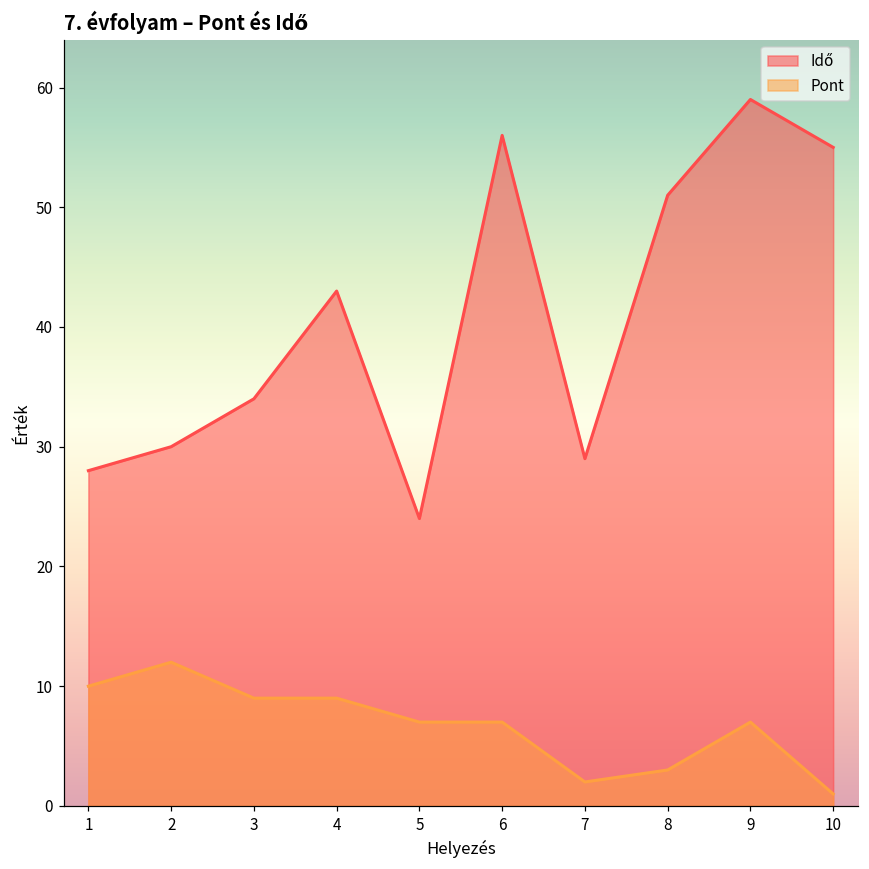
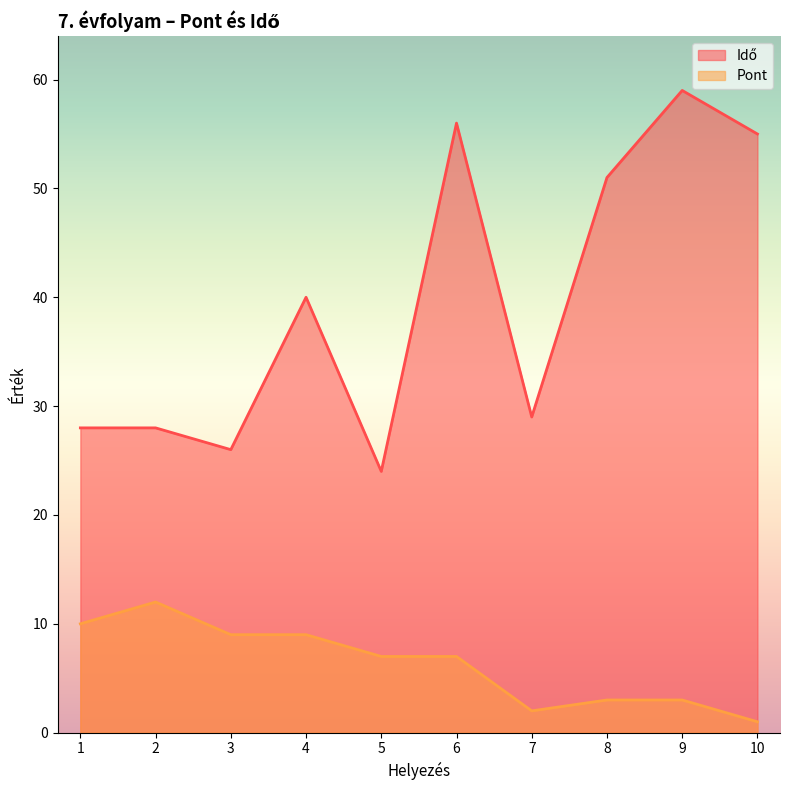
  {
    "Idő": {
      "1": 28,
-     "2": 30,
-     "3": 34,
-     "4": 43,
+     "2": 28,
+     "3": 26,
+     "4": 40,
      "5": 24,
      "6": 56,
      "7": 29,
      "8": 51,
      "9": 59,
      "10": 55
    },
    "Pont": {
      "1": 10,
      "2": 12,
      "3": 9,
      "4": 9,
      "5": 7,
      "6": 7,
      "7": 2,
      "8": 3,
-     "9": 7,
+     "9": 3,
      "10": 1
    }
  }
